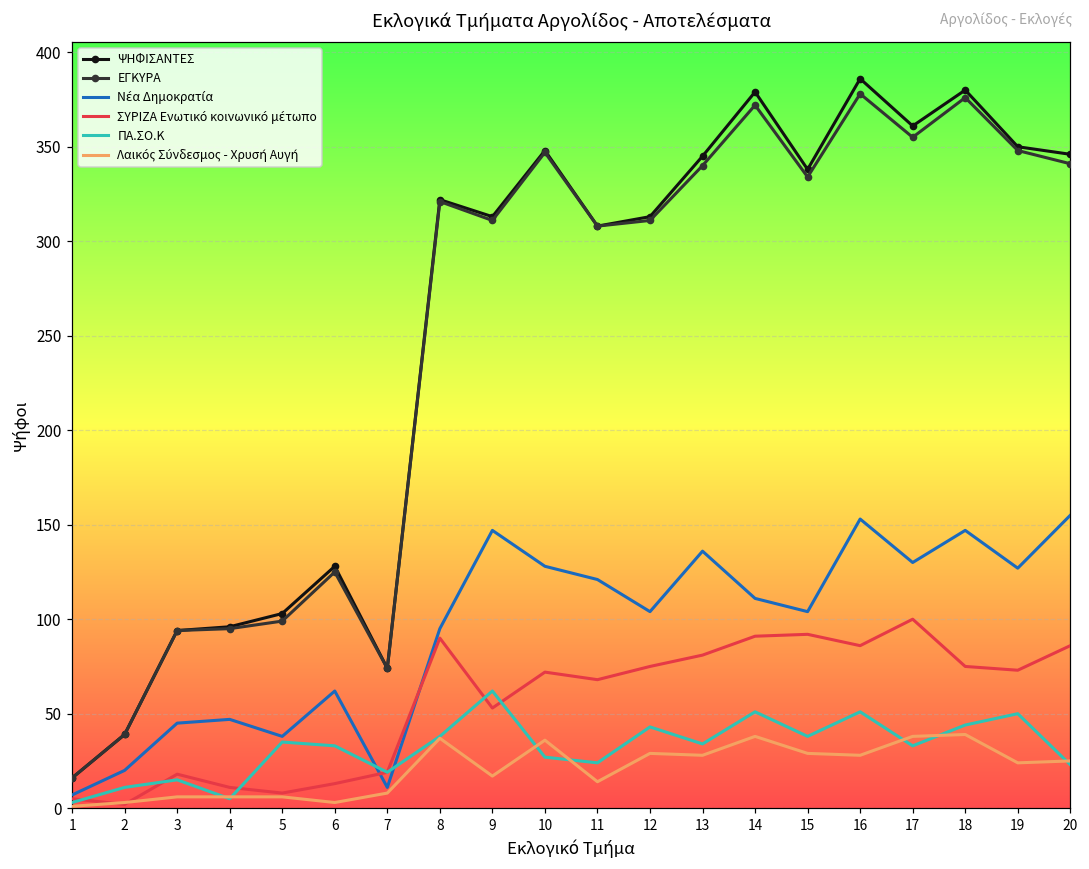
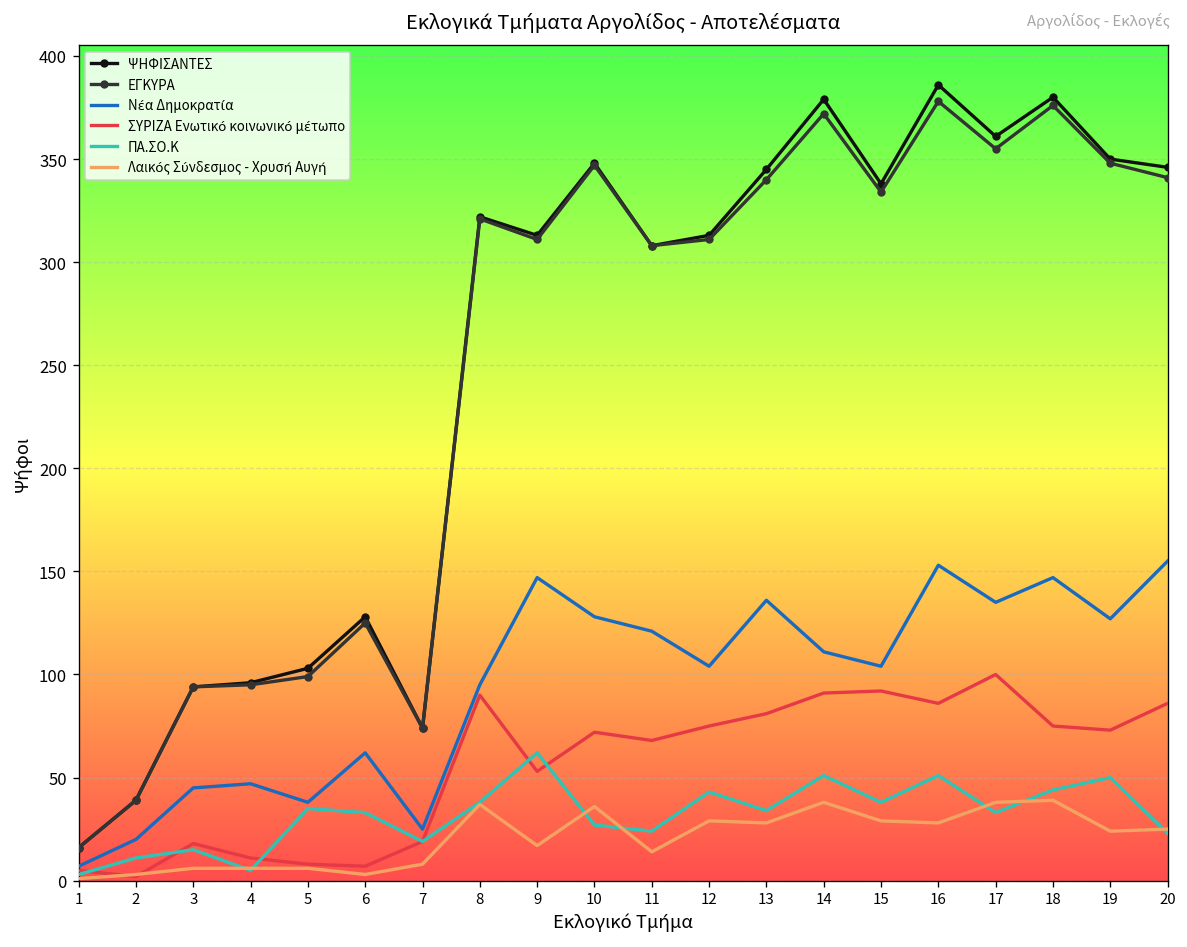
  {
    "Νέα Δημοκρατία": {
      "1": 7,
      "2": 20,
      "3": 45,
      "4": 47,
      "5": 38,
      "6": 62,
-     "7": 11,
+     "7": 25,
      "8": 95,
      "9": 147,
      "10": 128,
      "11": 121,
      "12": 104,
      "13": 136,
      "14": 111,
      "15": 104,
      "16": 153,
-     "17": 130,
+     "17": 135,
      "18": 147,
      "19": 127,
      "20": 155
    },
    "ΣΥΡΙΖΑ Ενωτικό κοινωνικό μέτωπο": {
      "1": 5,
      "3": 18,
      "4": 11,
      "5": 8,
-     "6": 13,
+     "6": 7,
      "8": 90,
      "9": 53,
      "10": 72,
      "11": 68,
      "12": 75,
      "13": 81,
      "14": 91,
      "15": 92,
      "16": 86,
      "17": 100,
      "18": 75,
      "19": 73,
      "20": 86
    },
    "ΠΑ.ΣΟ.Κ": {
      "1": 3,
      "2": 11,
      "3": 15,
      "5": 35,
      "6": 33,
      "9": 62,
      "10": 27,
      "11": 24,
      "12": 43,
      "13": 34,
      "14": 51,
      "15": 38,
      "16": 51,
      "17": 33,
      "18": 44,
      "19": 50,
      "20": 23
    },
    "Λαικός Σύνδεσμος - Χρυσή Αυγή": {
      "1": 1,
      "3": 6,
      "5": 6,
      "6": 3,
      "7": 8,
      "9": 17,
      "10": 36,
      "11": 14,
      "12": 29,
      "13": 28,
      "14": 38,
      "15": 29,
      "16": 28,
      "17": 38,
      "18": 39,
      "19": 24,
      "20": 25
    }
  }
